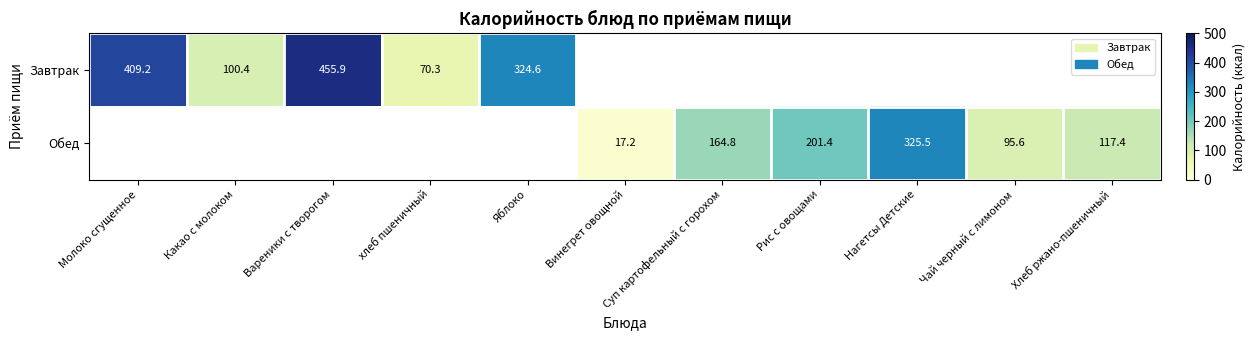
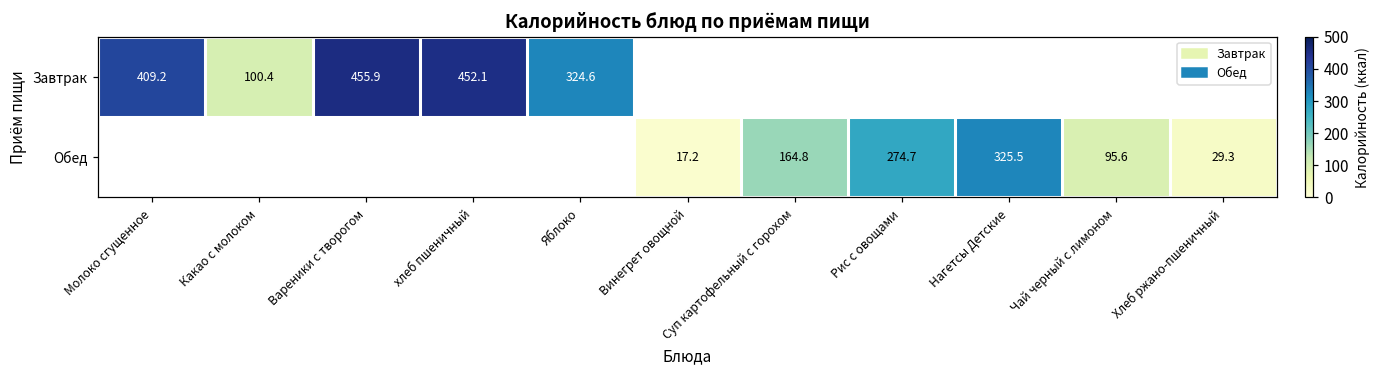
  {
    "Завтрак": {
      "Молоко сгущенное": 409.2,
      "Какао с молоком": 100.4,
      "Вареники с творогом": 455.9,
-     "хлеб пшеничный": 70.3,
+     "хлеб пшеничный": 452.1,
      "Яблоко": 324.6
    },
    "Обед": {
      "Винегрет овощной": 17.2,
      "Суп картофельный с горохом": 164.8,
-     "Рис с овощами": 201.4,
+     "Рис с овощами": 274.7,
      "Нагетсы Детские": 325.5,
      "Чай черный с лимоном": 95.6,
-     "Хлеб ржано-пшеничный": 117.4
+     "Хлеб ржано-пшеничный": 29.3
    }
  }
